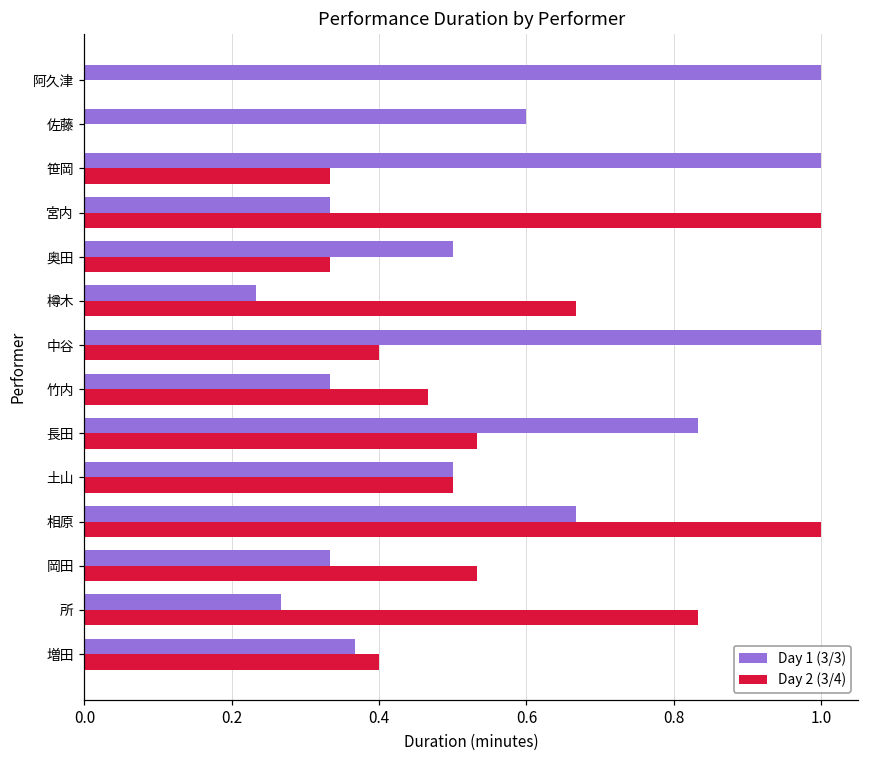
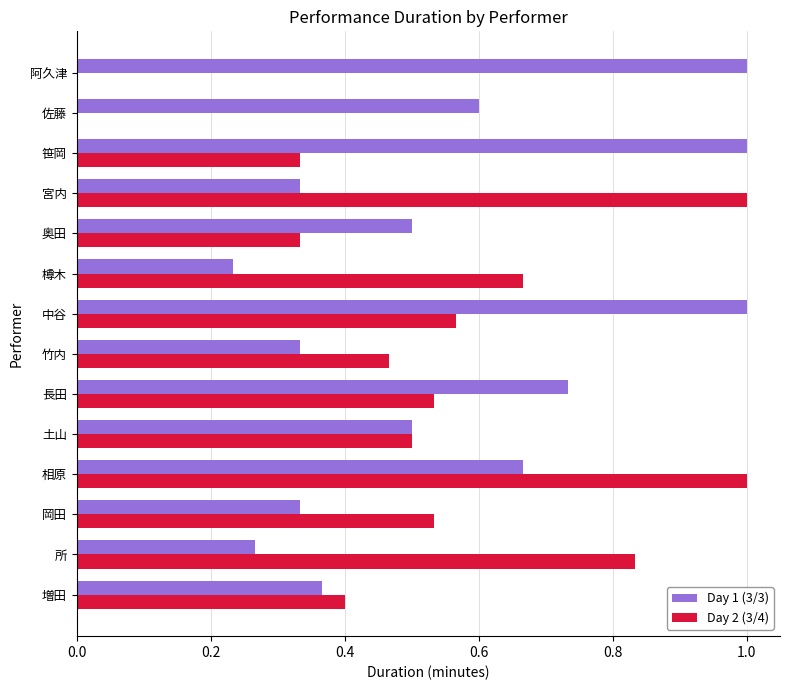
  {
    "Day 1 (3/3)": {
      "阿久津": 1.00,
      "佐藤": 0.60,
      "笹岡": 1.00,
      "宮内": 0.33,
      "奥田": 0.50,
      "樽木": 0.23,
      "中谷": 1.00,
      "竹内": 0.33,
-     "長田": 0.83,
+     "長田": 0.73,
      "土山": 0.50,
      "相原": 0.67,
      "岡田": 0.33,
      "所": 0.27,
      "増田": 0.37
    },
    "Day 2 (3/4)": {
      "阿久津": 0.00,
      "佐藤": 0.00,
      "笹岡": 0.33,
      "宮内": 1.00,
      "奥田": 0.33,
      "樽木": 0.67,
-     "中谷": 0.40,
+     "中谷": 0.57,
      "竹内": 0.47,
      "長田": 0.53,
      "土山": 0.50,
      "相原": 1.00,
      "岡田": 0.53,
      "所": 0.83,
      "増田": 0.40
    }
  }
